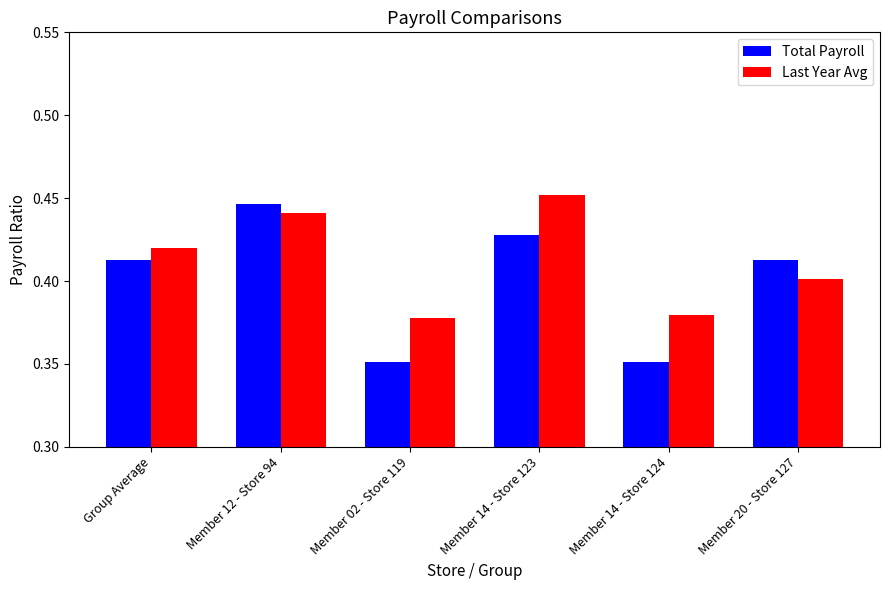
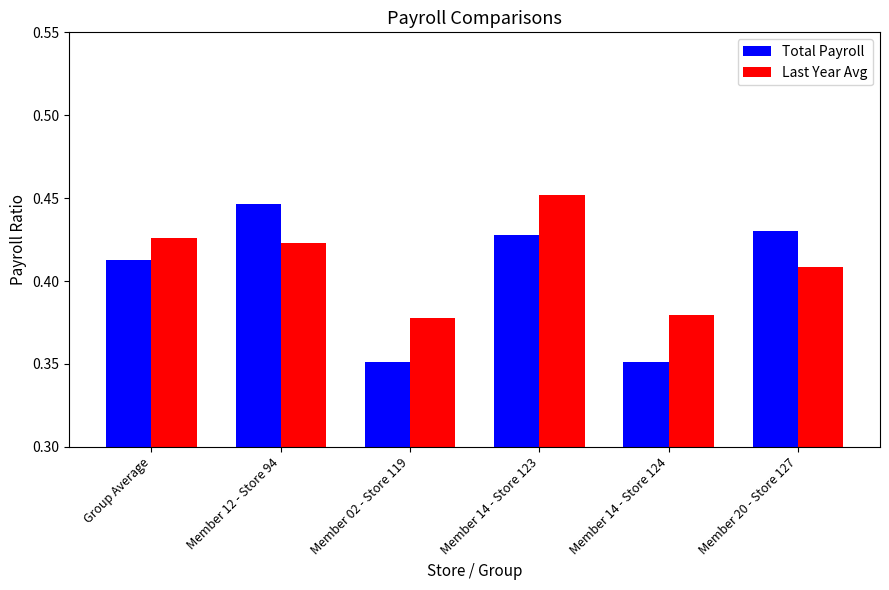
  {
    "Total Payroll": {
      "Group Average": 0.413,
      "Member 12 - Store 94": 0.446,
      "Member 02 - Store 119": 0.351,
      "Member 14 - Store 123": 0.428,
      "Member 14 - Store 124": 0.351,
-     "Member 20 - Store 127": 0.413
+     "Member 20 - Store 127": 0.430
    },
    "Last Year Avg": {
-     "Group Average": 0.420,
-     "Member 12 - Store 94": 0.441,
+     "Group Average": 0.426,
+     "Member 12 - Store 94": 0.423,
      "Member 02 - Store 119": 0.378,
      "Member 14 - Store 123": 0.452,
      "Member 14 - Store 124": 0.379,
-     "Member 20 - Store 127": 0.402
+     "Member 20 - Store 127": 0.408
    }
  }
